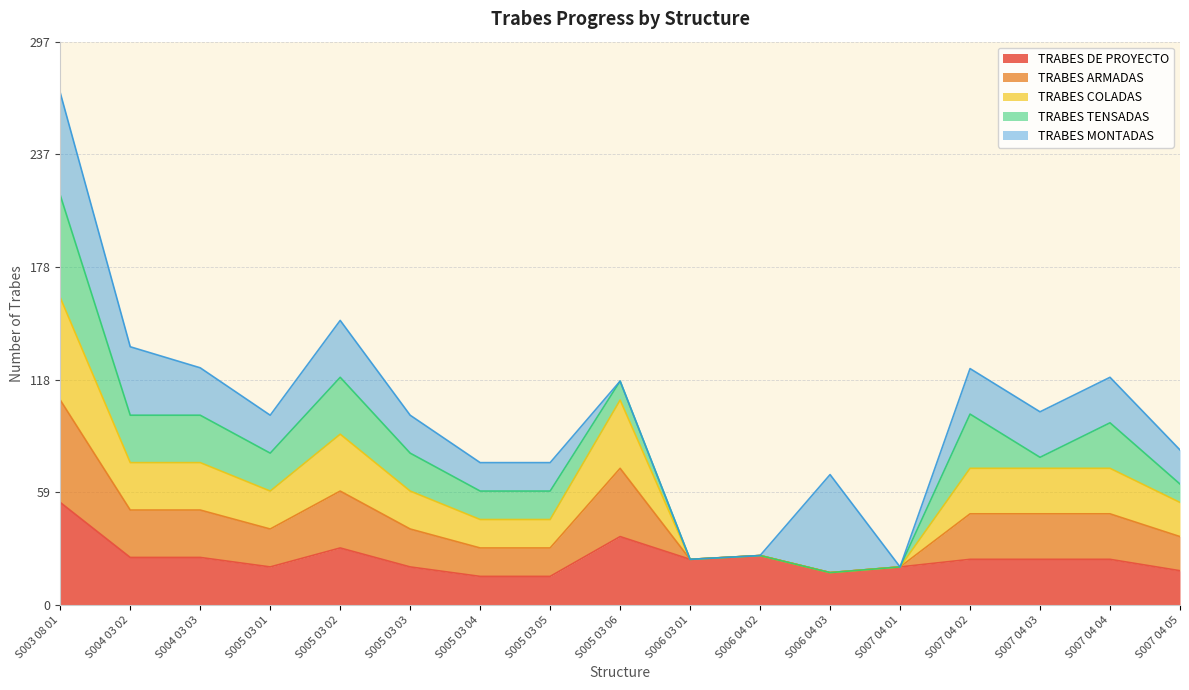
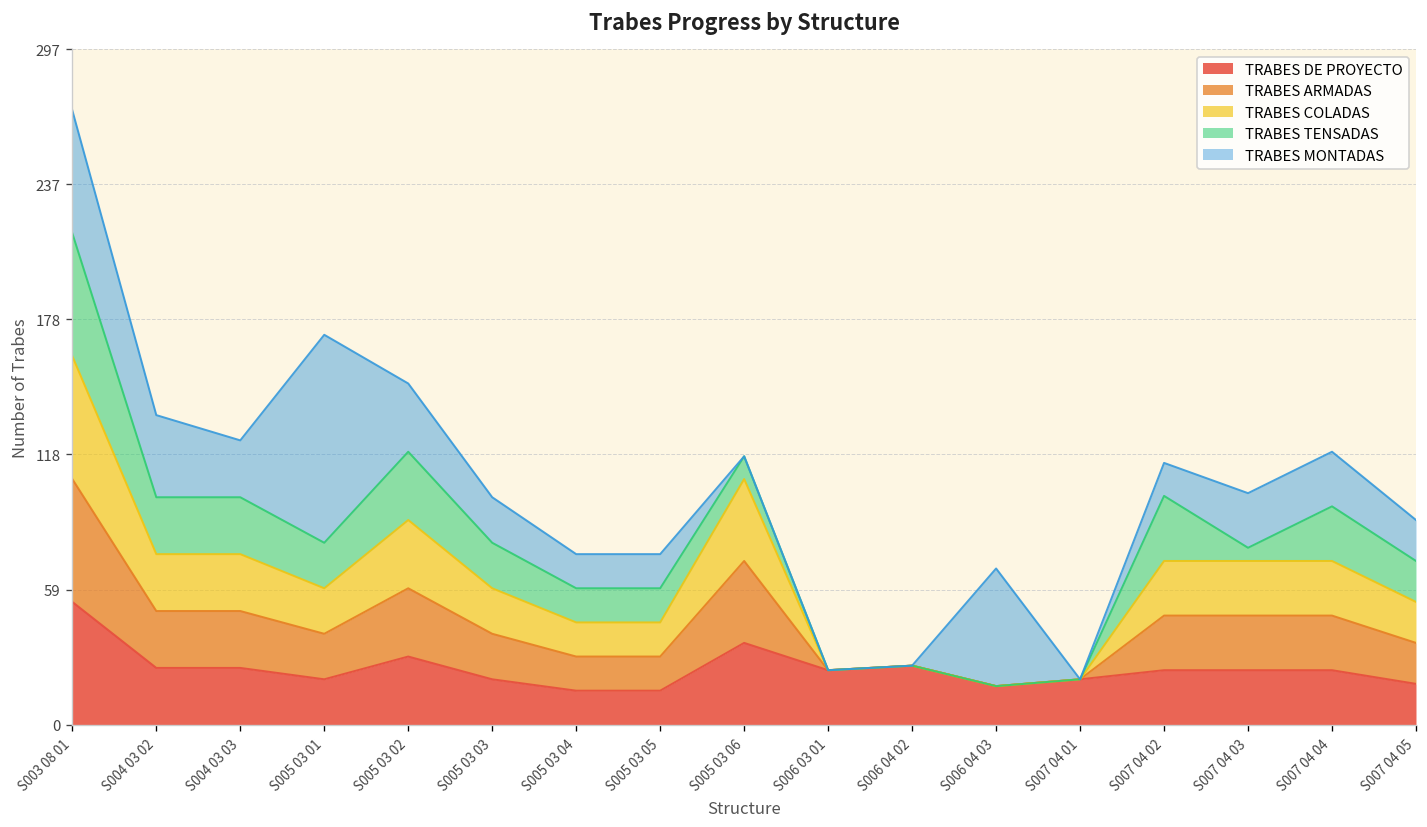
  {
    "TRABES COLADAS": {
      "S003 08 01": 54,
      "S004 03 02": 25,
      "S004 03 03": 25,
      "S005 03 01": 20,
      "S005 03 02": 30,
      "S005 03 03": 20,
      "S005 03 04": 15,
      "S005 03 05": 15,
      "S005 03 06": 36,
      "S007 04 02": 24,
      "S007 04 03": 24,
      "S007 04 04": 24,
      "S007 04 05": 18
    },
    "TRABES TENSADAS": {
      "S003 08 01": 54,
      "S004 03 02": 25,
      "S004 03 03": 25,
      "S005 03 01": 20,
      "S005 03 02": 30,
      "S005 03 03": 20,
      "S005 03 04": 15,
      "S005 03 05": 15,
      "S007 04 02": 29,
      "S007 04 03": 6,
      "S007 04 04": 24,
-     "S007 04 05": 10
+     "S007 04 05": 18
    },
    "TRABES MONTADAS": {
      "S003 08 01": 54,
      "S004 03 02": 36,
      "S004 03 03": 25,
-     "S005 03 01": 20,
+     "S005 03 01": 91,
      "S005 03 02": 30,
      "S005 03 03": 20,
      "S005 03 04": 15,
      "S005 03 05": 15,
      "S006 04 03": 52,
-     "S007 04 02": 24,
+     "S007 04 02": 15,
      "S007 04 03": 24,
      "S007 04 04": 24,
      "S007 04 05": 18
    }
  }
